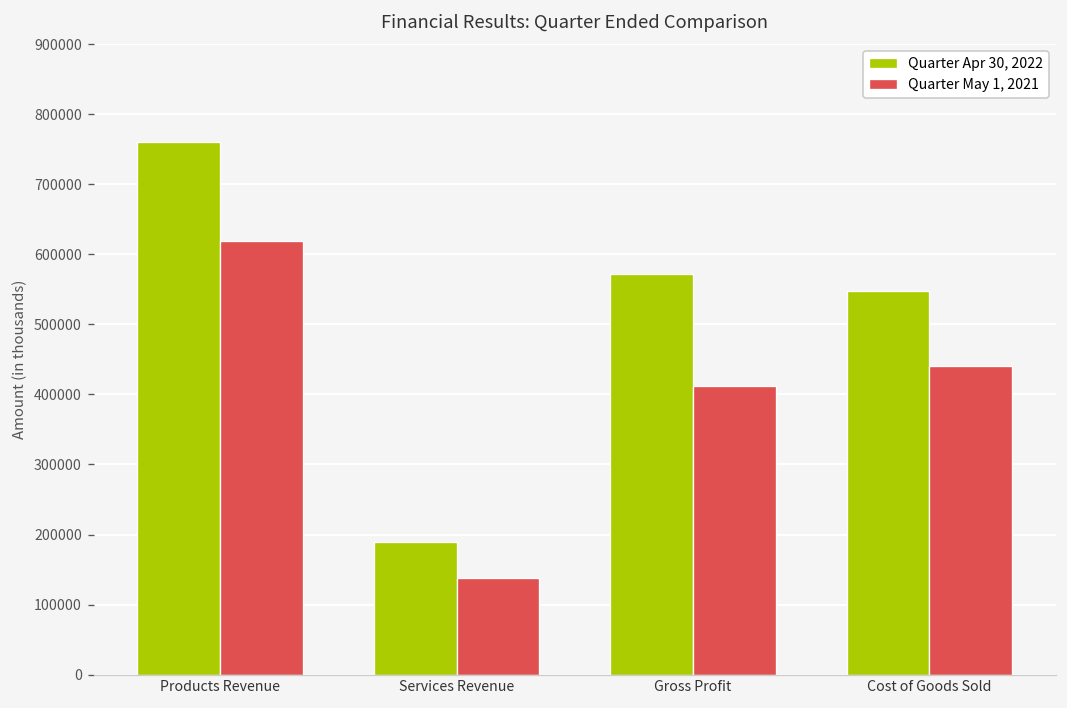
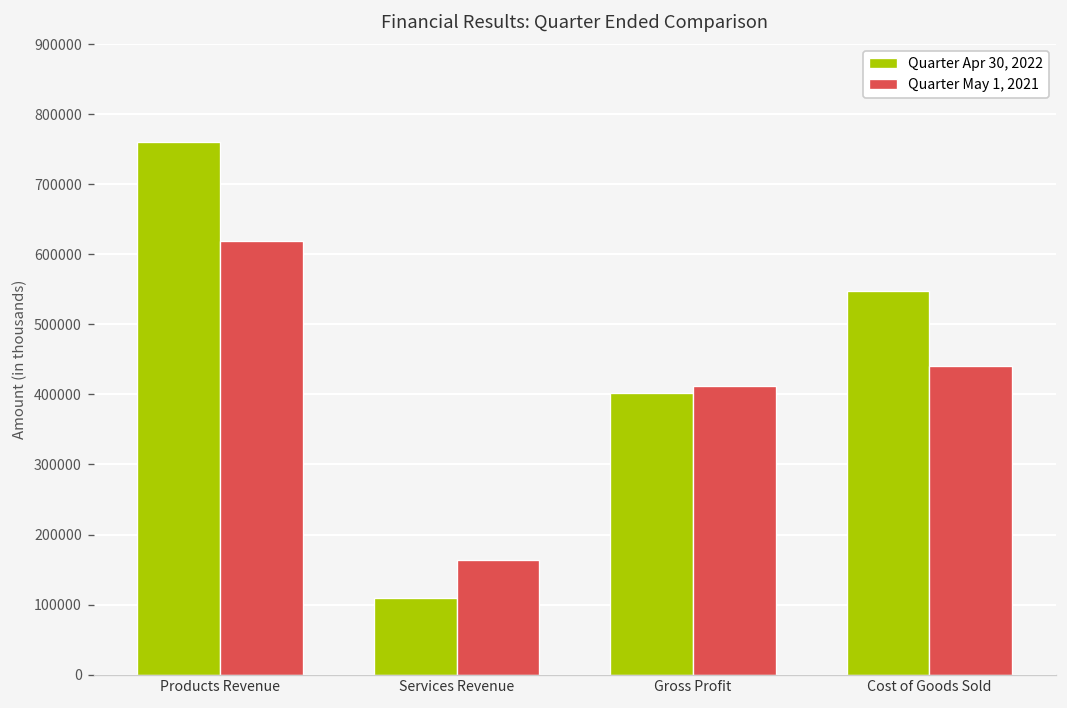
  {
    "Quarter Apr 30, 2022": {
      "Products Revenue": 760000,
-     "Services Revenue": 190000,
-     "Gross Profit": 570000,
+     "Services Revenue": 110000,
+     "Gross Profit": 400000,
      "Cost of Goods Sold": 550000
    },
    "Quarter May 1, 2021": {
      "Products Revenue": 620000,
-     "Services Revenue": 140000,
+     "Services Revenue": 160000,
      "Gross Profit": 410000,
      "Cost of Goods Sold": 440000
    }
  }
